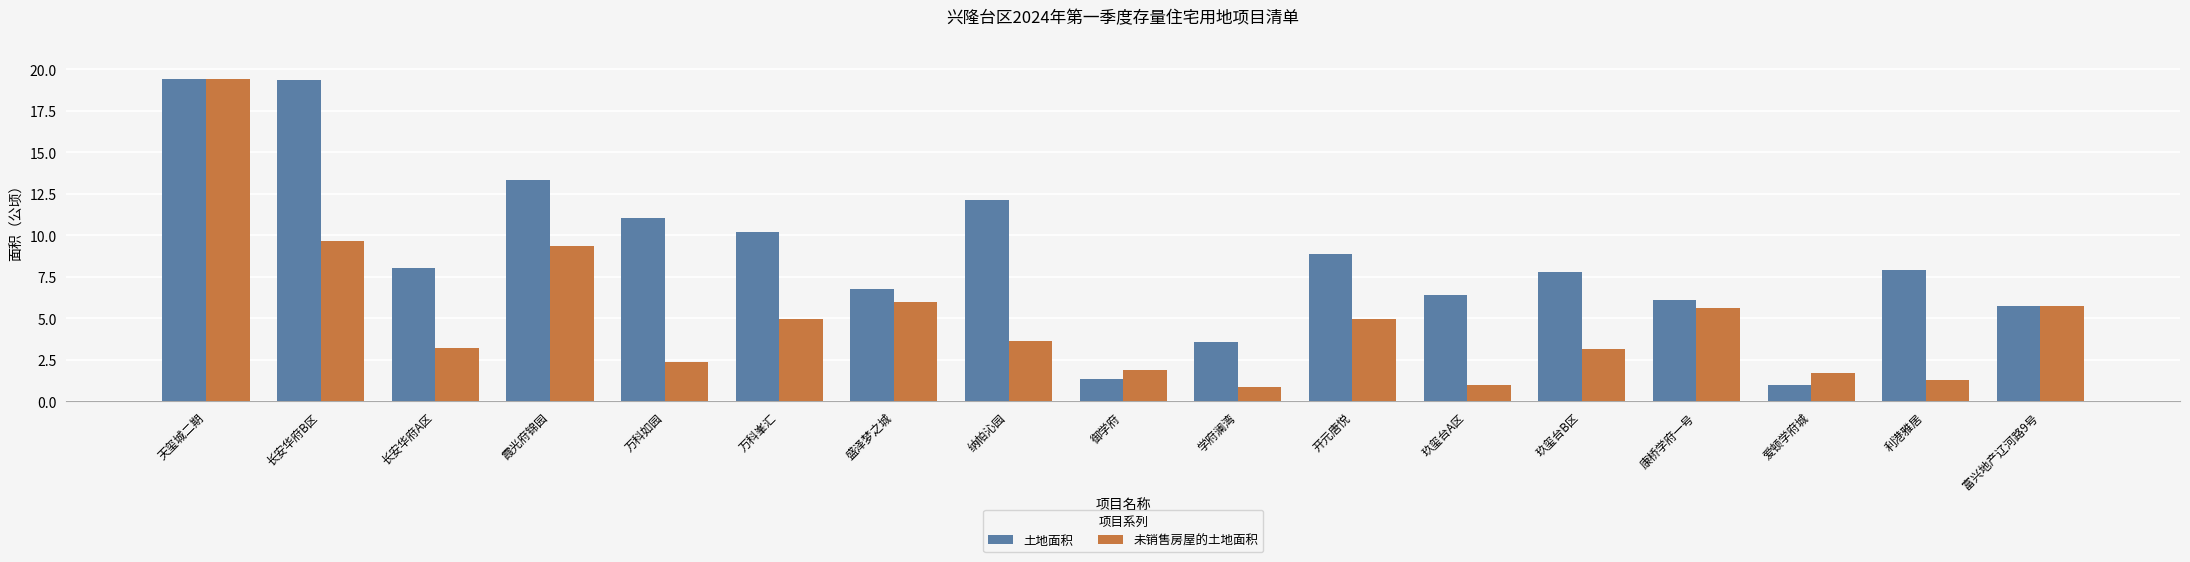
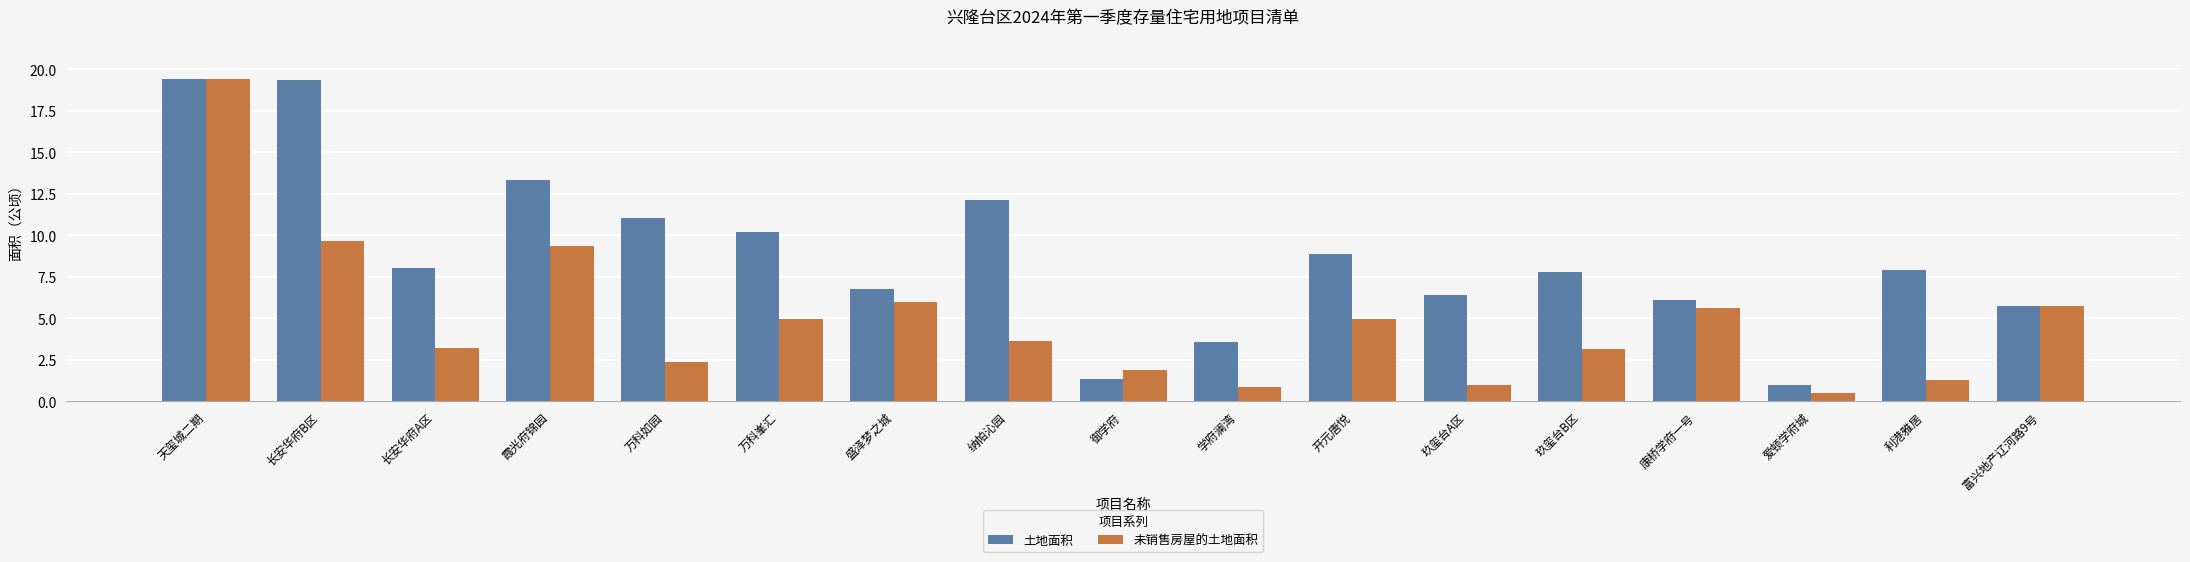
  {
    "土地面积": {
      "天玺城二期": 19.4,
      "长安华府B区": 19.3,
      "长安华府A区": 8.0,
      "霞光府锦园": 13.3,
      "万科如园": 11.0,
      "万科峯汇": 10.2,
      "盛泽梦之城": 6.7,
      "纳帕沁园": 12.2,
      "御学府": 1.3,
      "学府澜湾": 3.6,
      "开元唐悦": 8.9,
      "玖玺台A区": 6.4,
      "玖玺台B区": 7.8,
      "康桥学府一号": 6.1,
      "爱顿学府城": 1.0,
      "利港雅居": 7.9,
      "富兴地产辽河路9号": 5.8
    },
    "未销售房屋的土地面积": {
      "天玺城二期": 19.4,
      "长安华府B区": 9.7,
      "长安华府A区": 3.2,
      "霞光府锦园": 9.3,
      "万科如园": 2.4,
      "万科峯汇": 5.0,
      "盛泽梦之城": 6.0,
      "纳帕沁园": 3.7,
      "御学府": 1.9,
      "学府澜湾": 0.9,
      "开元唐悦": 4.9,
      "玖玺台A区": 1.0,
      "玖玺台B区": 3.1,
      "康桥学府一号": 5.6,
-     "爱顿学府城": 1.7,
+     "爱顿学府城": 0.5,
      "利港雅居": 1.3,
      "富兴地产辽河路9号": 5.8
    }
  }
